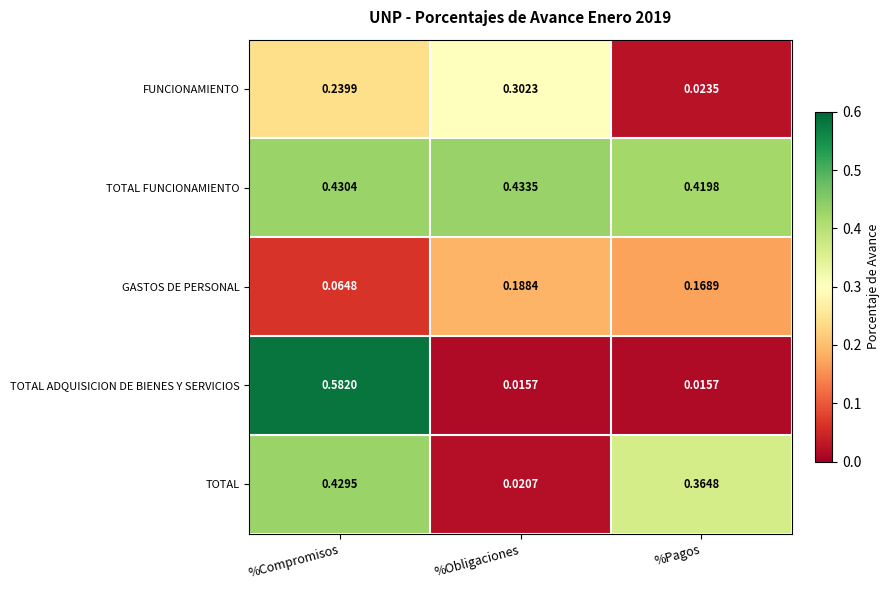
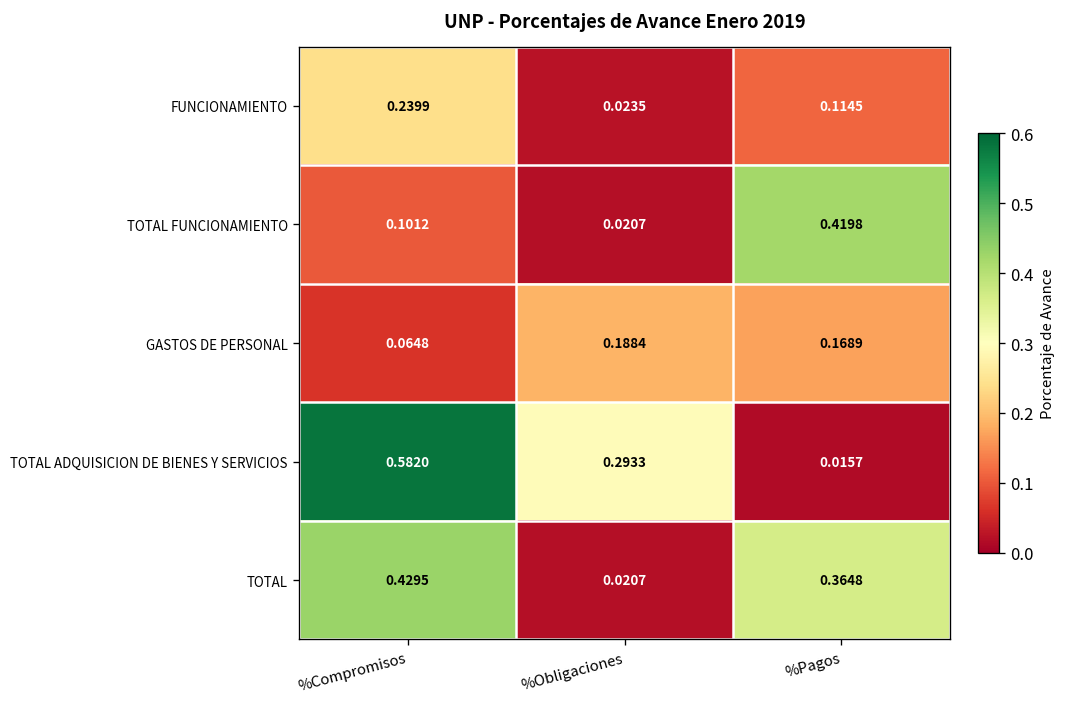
  {
    "FUNCIONAMIENTO": {
      "%Compromisos": 0.2399,
-     "%Obligaciones": 0.3023,
-     "%Pagos": 0.0235
+     "%Obligaciones": 0.0235,
+     "%Pagos": 0.1145
    },
    "TOTAL FUNCIONAMIENTO": {
-     "%Compromisos": 0.4304,
-     "%Obligaciones": 0.4335,
+     "%Compromisos": 0.1012,
+     "%Obligaciones": 0.0207,
      "%Pagos": 0.4198
    },
    "GASTOS DE PERSONAL": {
      "%Compromisos": 0.0648,
      "%Obligaciones": 0.1884,
      "%Pagos": 0.1689
    },
    "TOTAL ADQUISICION DE BIENES Y SERVICIOS": {
      "%Compromisos": 0.5820,
-     "%Obligaciones": 0.0157,
+     "%Obligaciones": 0.2933,
      "%Pagos": 0.0157
    },
    "TOTAL": {
      "%Compromisos": 0.4295,
      "%Obligaciones": 0.0207,
      "%Pagos": 0.3648
    }
  }
